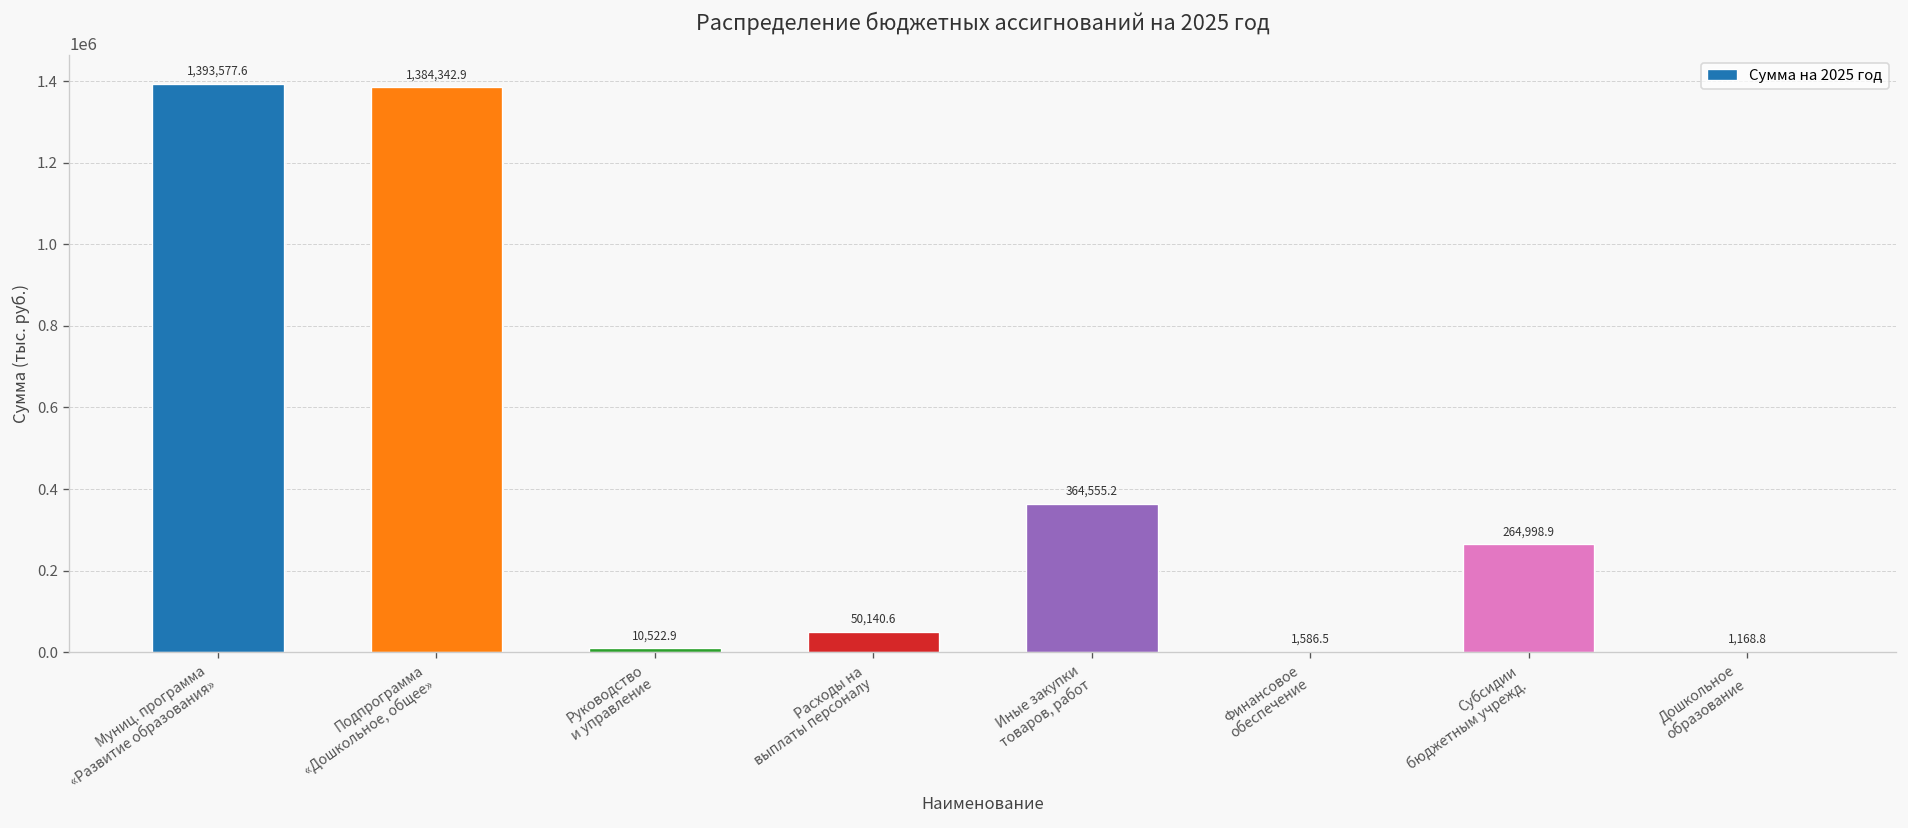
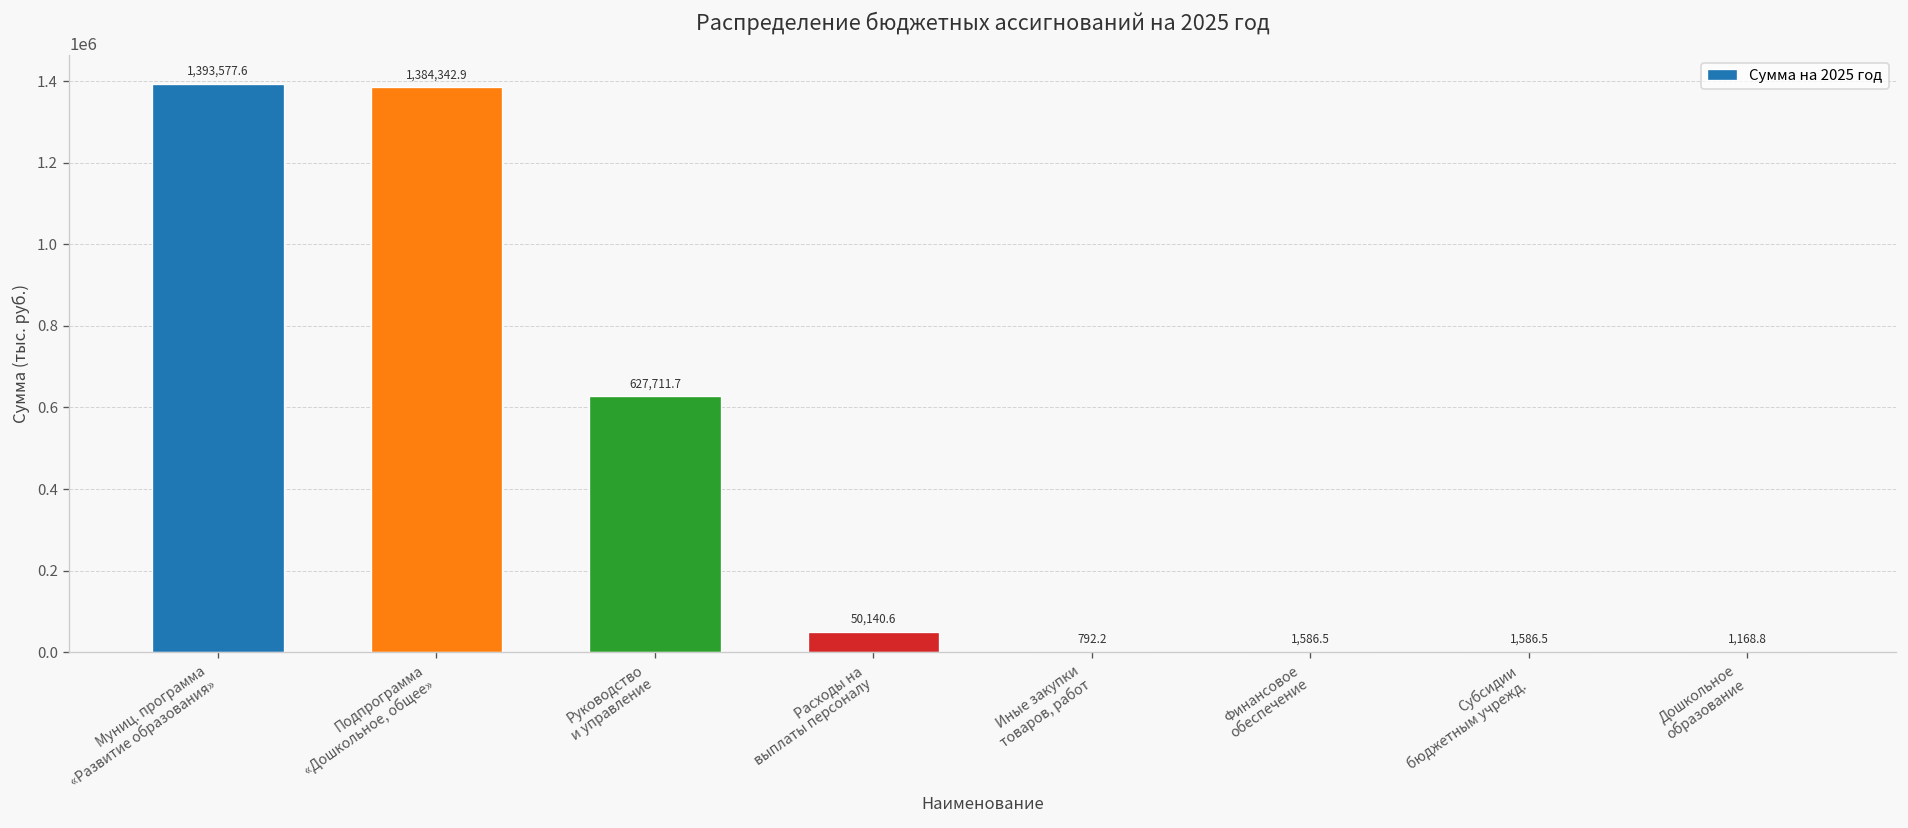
  {
    "Муниц. программа «Развитие образования»": "1,393,577.6",
    "Подпрограмма «Дошкольное, общее»": "1,384,342.9",
-   "Руководство и управление": "10,522.9",
+   "Руководство и управление": "627,711.7",
    "Расходы на выплаты персоналу": "50,140.6",
-   "Иные закупки товаров, работ": "364,555.2",
+   "Иные закупки товаров, работ": "792.2",
    "Финансовое обеспечение": "1,586.5",
-   "Субсидии бюджетным учрежд.": "264,998.9",
+   "Субсидии бюджетным учрежд.": "1,586.5",
    "Дошкольное образование": "1,168.8"
  }
